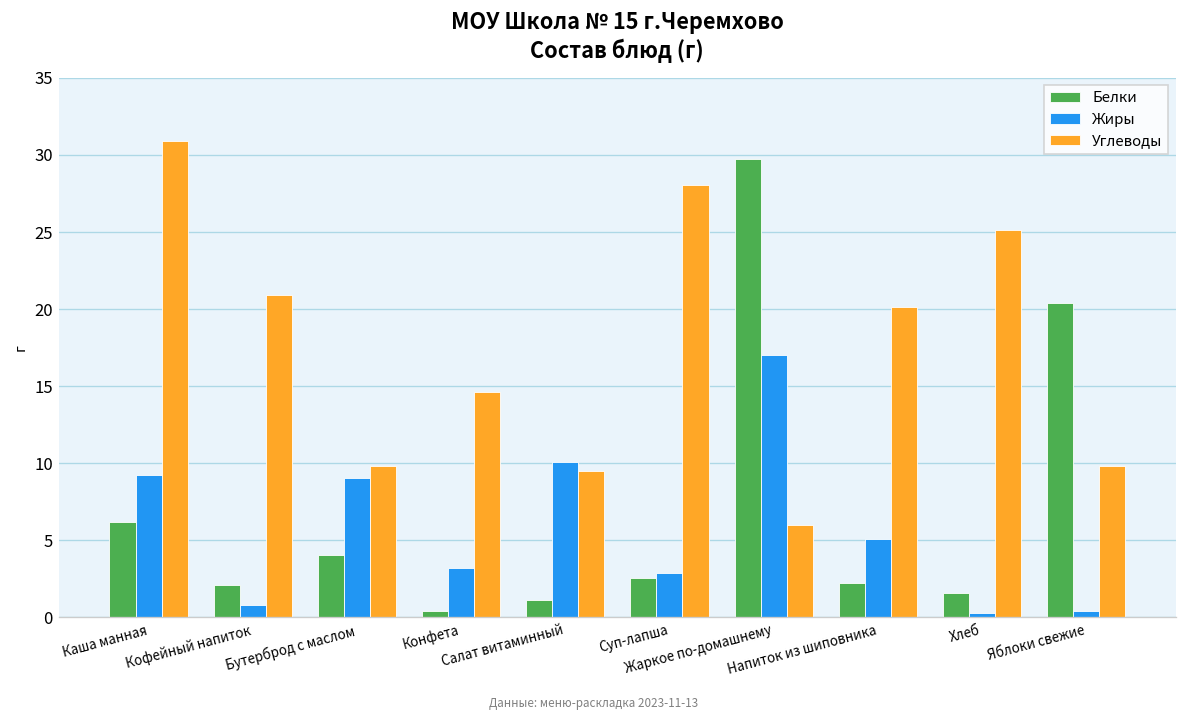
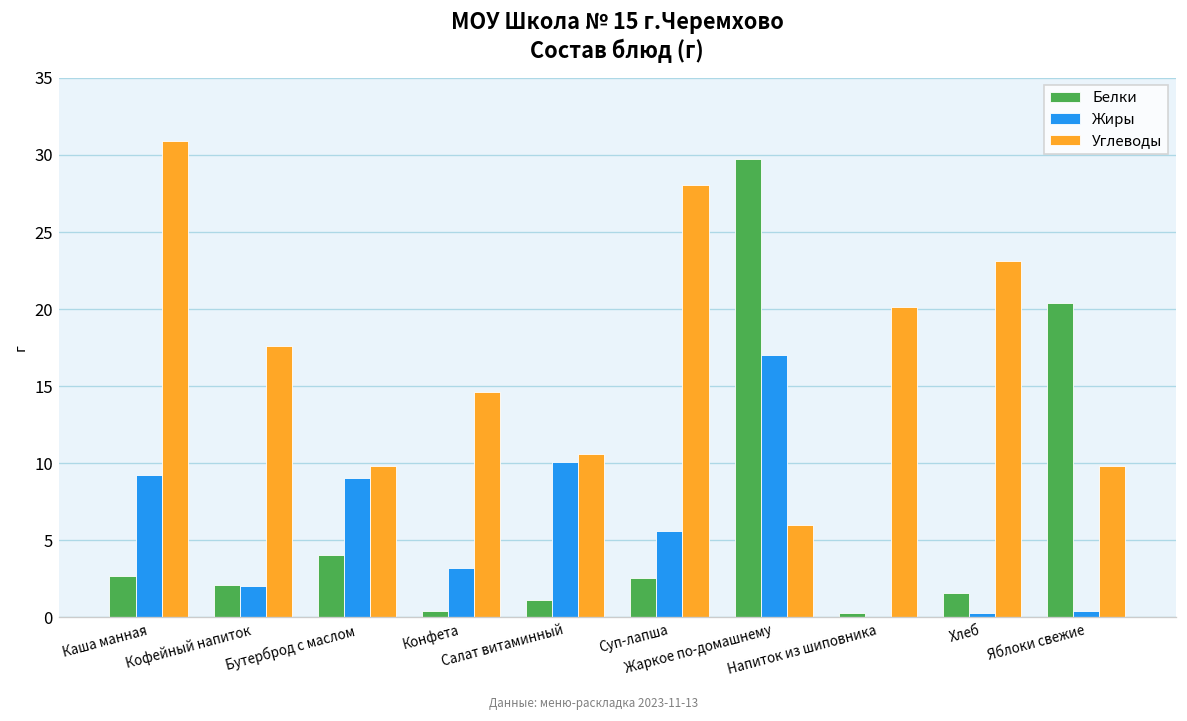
  {
    "Белки": {
-     "Каша манная": 6.2,
+     "Каша манная": 2.7,
      "Кофейный напиток": 2.1,
      "Бутерброд с маслом": 4.1,
      "Конфета": 0.4,
      "Салат витаминный": 1.1,
      "Суп-лапша": 2.6,
      "Жаркое по-домашнему": 29.7,
-     "Напиток из шиповника": 2.2,
+     "Напиток из шиповника": 0.3,
      "Хлеб": 1.6,
      "Яблоки свежие": 20.4
    },
    "Жиры": {
      "Каша манная": 9.2,
-     "Кофейный напиток": 0.8,
+     "Кофейный напиток": 2.0,
      "Бутерброд с маслом": 9.0,
      "Конфета": 3.2,
      "Салат витаминный": 10.1,
-     "Суп-лапша": 2.9,
+     "Суп-лапша": 5.6,
      "Жаркое по-домашнему": 17.0,
-     "Напиток из шиповника": 5.1,
+     "Напиток из шиповника": 0.0,
      "Хлеб": 0.3,
      "Яблоки свежие": 0.4
    },
    "Углеводы": {
      "Каша манная": 30.9,
-     "Кофейный напиток": 20.9,
+     "Кофейный напиток": 17.6,
      "Бутерброд с маслом": 9.8,
      "Конфета": 14.6,
-     "Салат витаминный": 9.5,
+     "Салат витаминный": 10.6,
      "Суп-лапша": 28.0,
      "Жаркое по-домашнему": 6.0,
      "Напиток из шиповника": 20.1,
-     "Хлеб": 25.1,
+     "Хлеб": 23.1,
      "Яблоки свежие": 9.8
    }
  }
